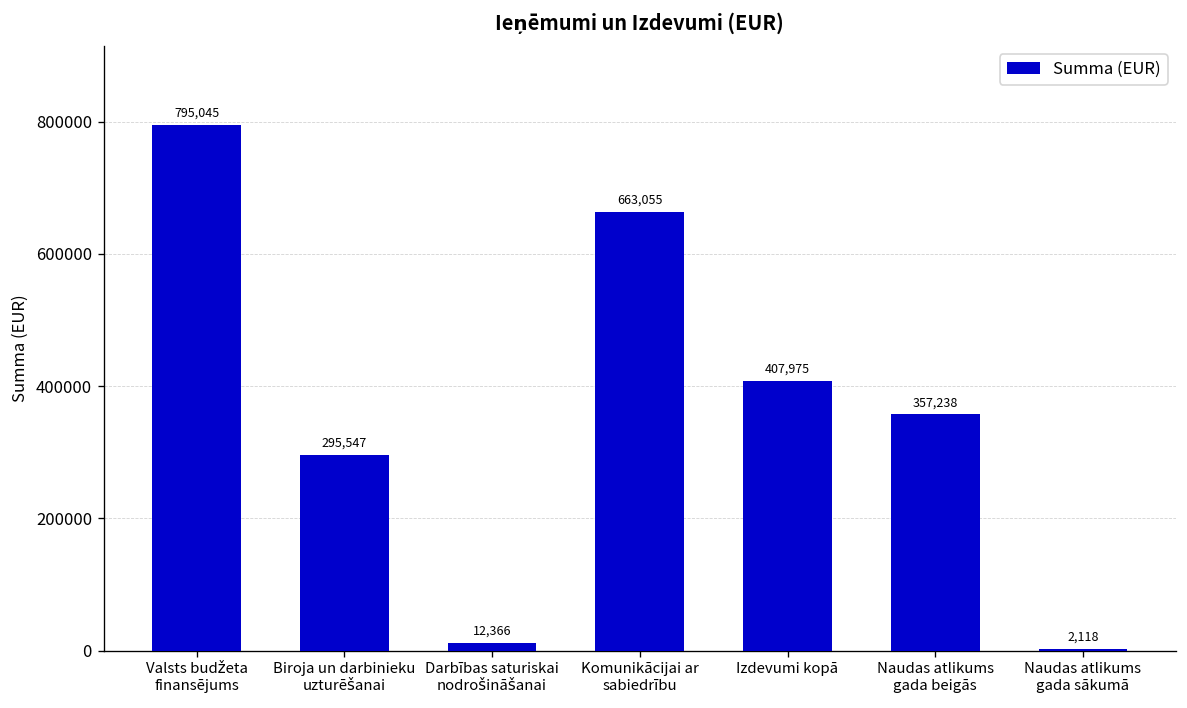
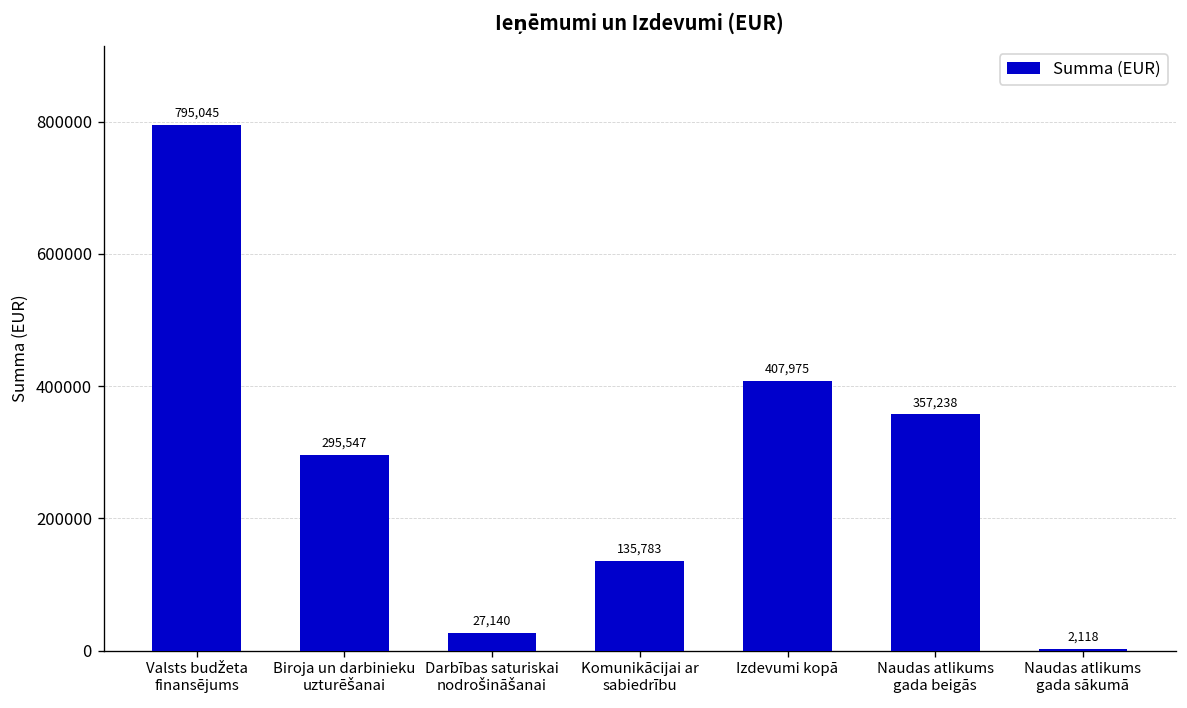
  {
    "Valsts budžeta finansējums": "795,045",
    "Biroja un darbinieku uzturēšanai": "295,547",
-   "Darbības saturiskai nodrošināšanai": "12,366",
-   "Komunikācijai ar sabiedrību": "663,055",
+   "Darbības saturiskai nodrošināšanai": "27,140",
+   "Komunikācijai ar sabiedrību": "135,783",
    "Izdevumi kopā": "407,975",
    "Naudas atlikums gada beigās": "357,238",
    "Naudas atlikums gada sākumā": "2,118"
  }
